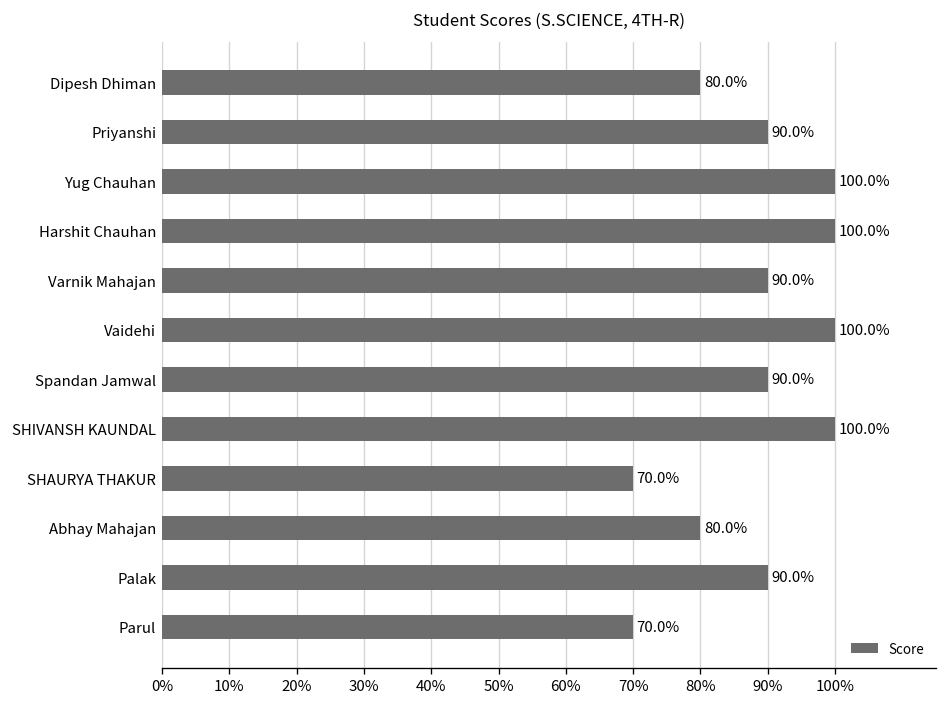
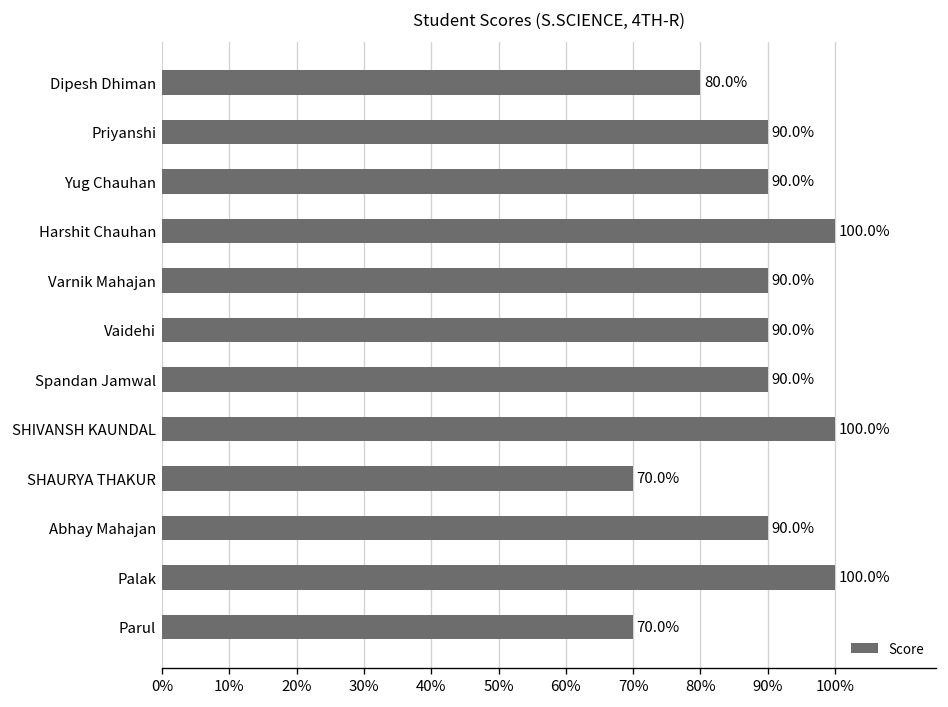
  {
    "Dipesh Dhiman": "80.0%",
    "Priyanshi": "90.0%",
-   "Yug Chauhan": "100.0%",
+   "Yug Chauhan": "90.0%",
    "Harshit Chauhan": "100.0%",
    "Varnik Mahajan": "90.0%",
-   "Vaidehi": "100.0%",
+   "Vaidehi": "90.0%",
    "Spandan Jamwal": "90.0%",
    "SHIVANSH KAUNDAL": "100.0%",
    "SHAURYA THAKUR": "70.0%",
-   "Abhay Mahajan": "80.0%",
-   "Palak": "90.0%",
+   "Abhay Mahajan": "90.0%",
+   "Palak": "100.0%",
    "Parul": "70.0%"
  }
